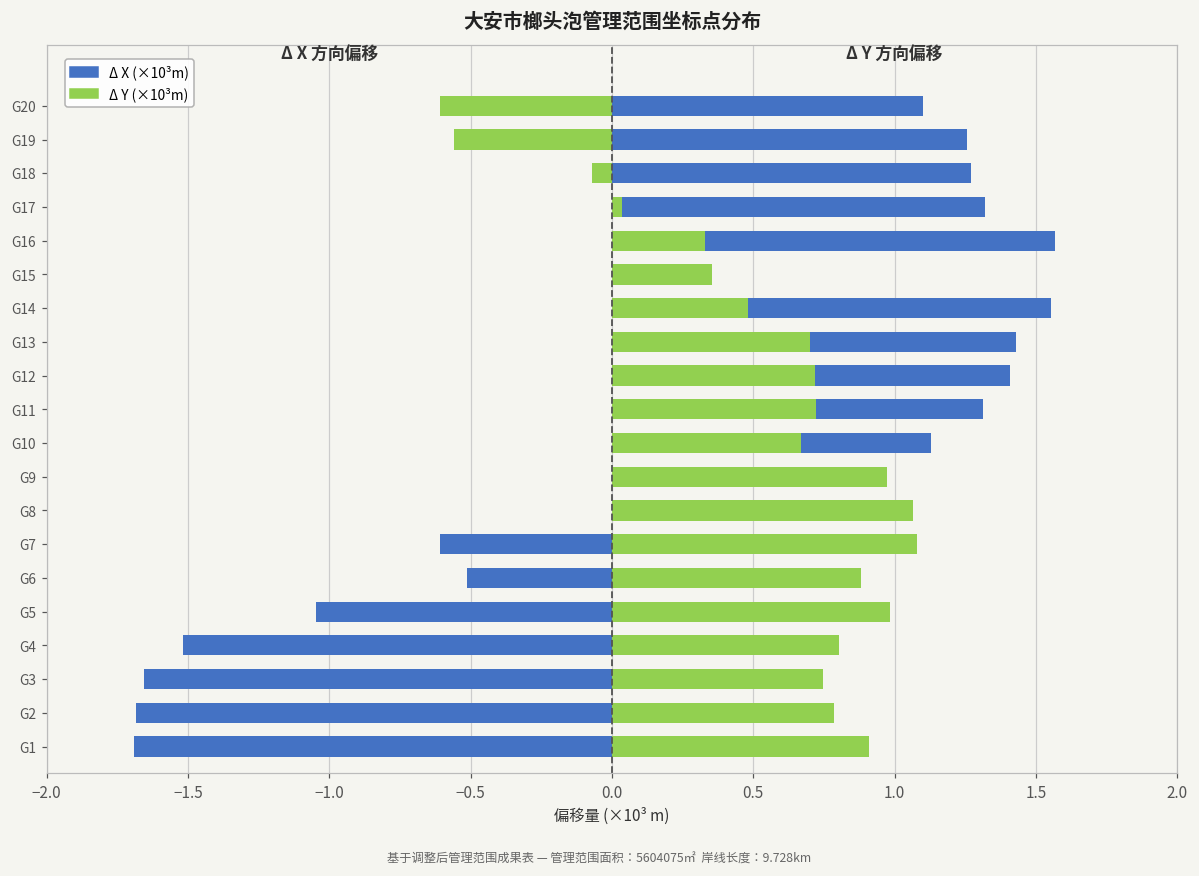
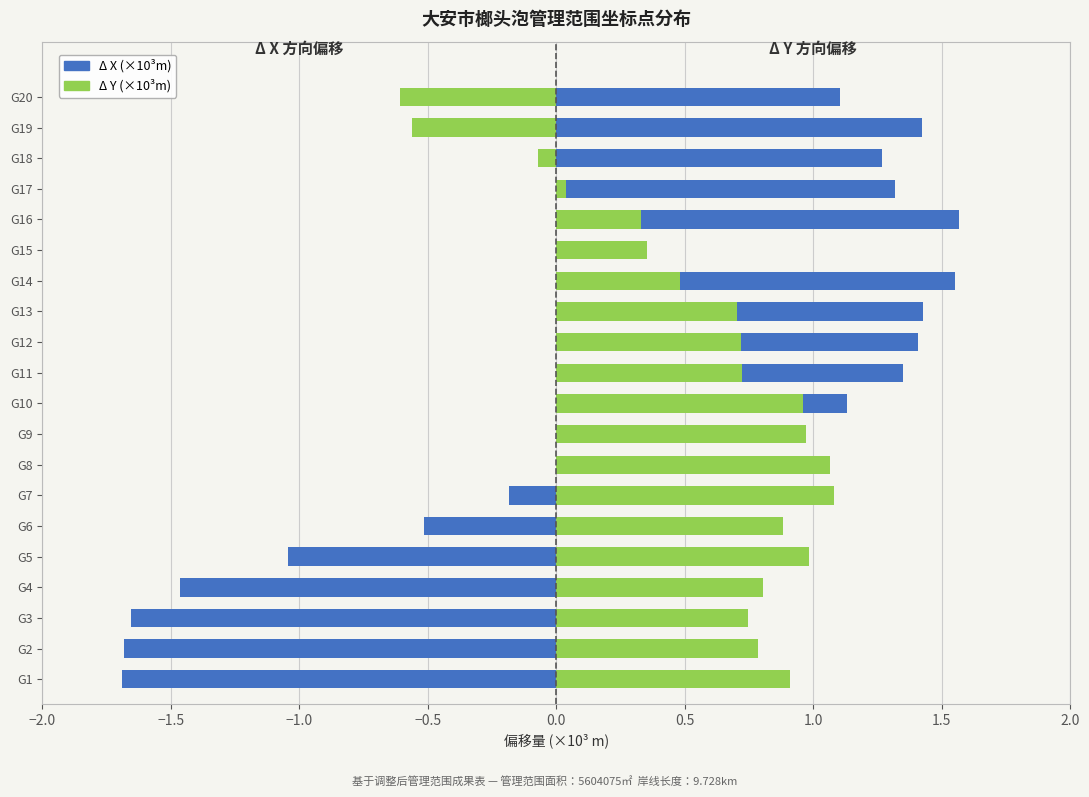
  {
    "Δ X (×10³m)": {
      "G20": 1.10,
-     "G19": 1.25,
+     "G19": 1.42,
      "G18": 1.27,
      "G17": 1.32,
      "G16": 1.57,
      "G14": 1.55,
      "G13": 1.43,
      "G12": 1.41,
-     "G11": 1.31,
+     "G11": 1.35,
      "G10": 1.13,
-     "G7": -0.61,
+     "G7": -0.18,
      "G6": -0.51,
      "G5": -1.05,
-     "G4": -1.52,
+     "G4": -1.46,
      "G3": -1.65,
      "G2": -1.68,
      "G1": -1.69
    },
    "Δ Y (×10³m)": {
      "G20": -0.61,
      "G19": -0.56,
      "G18": -0.07,
      "G15": 0.35,
-     "G10": 0.67,
+     "G10": 0.96,
      "G9": 0.97,
      "G8": 1.07,
      "G7": 1.08,
      "G6": 0.88,
      "G5": 0.98,
      "G4": 0.80,
      "G3": 0.75,
      "G2": 0.78,
      "G1": 0.91
    }
  }
